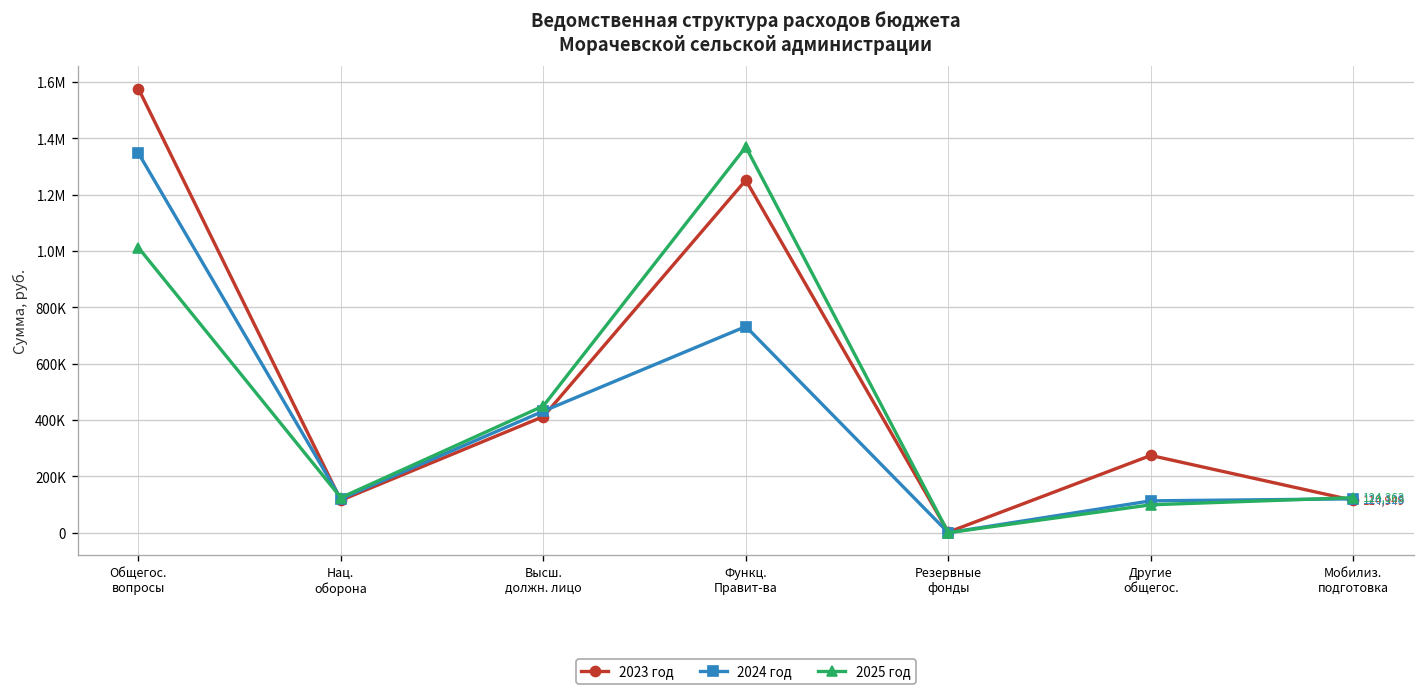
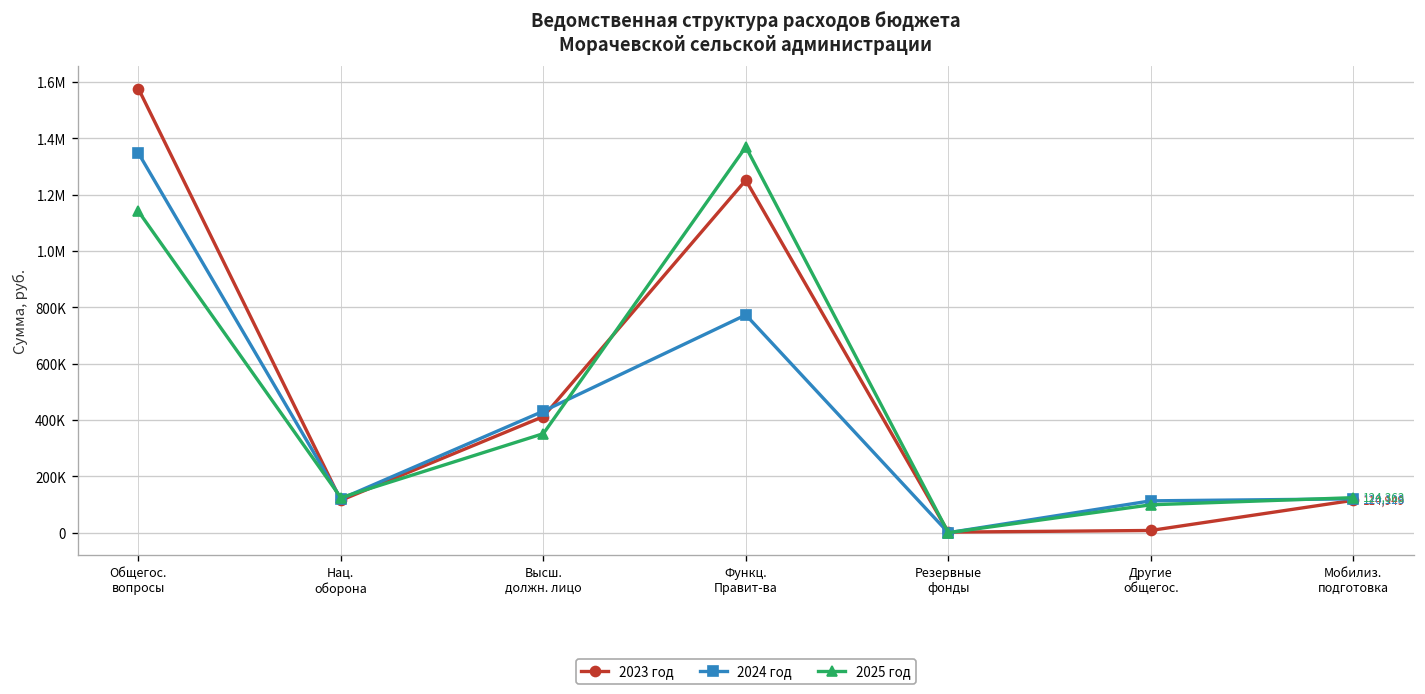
  {
    "2023 год": {
      "Общегос. вопросы": 1580000,
      "Высш. должн. лицо": 410000,
      "Функц. Правит-ва": 1250000,
-     "Другие общегос.": 270000
+     "Другие общегос.": 10000
    },
    "2024 год": {
      "Общегос. вопросы": 1350000,
      "Высш. должн. лицо": 430000,
-     "Функц. Правит-ва": 730000,
+     "Функц. Правит-ва": 770000,
      "Другие общегос.": 110000
    },
    "2025 год": {
-     "Общегос. вопросы": 1010000,
-     "Высш. должн. лицо": 450000,
+     "Общегос. вопросы": 1140000,
+     "Высш. должн. лицо": 350000,
      "Функц. Правит-ва": 1370000,
      "Другие общегос.": 100000
    }
  }
